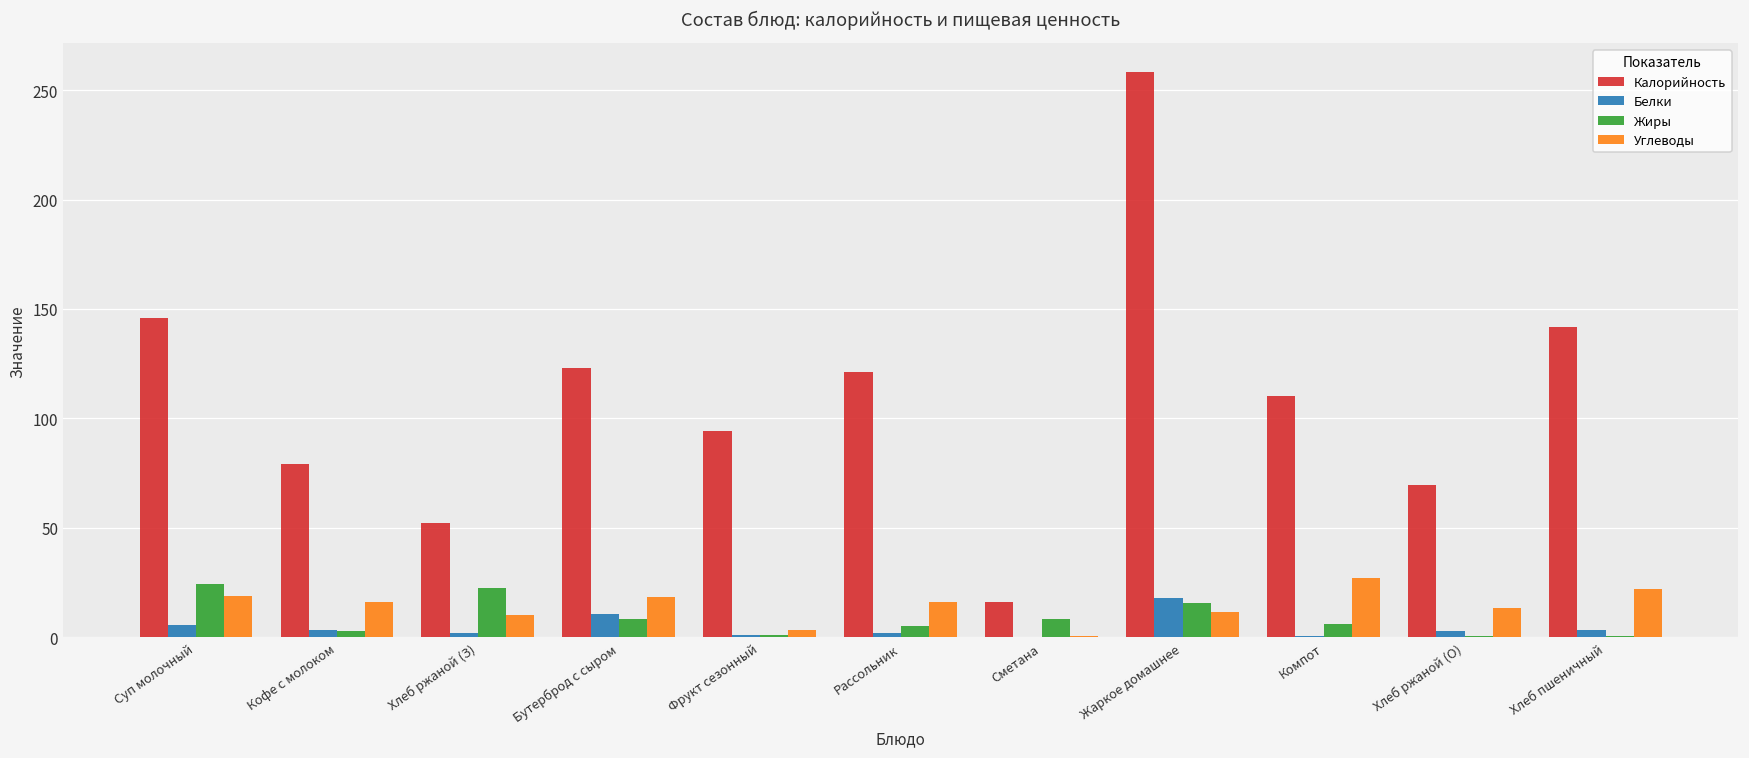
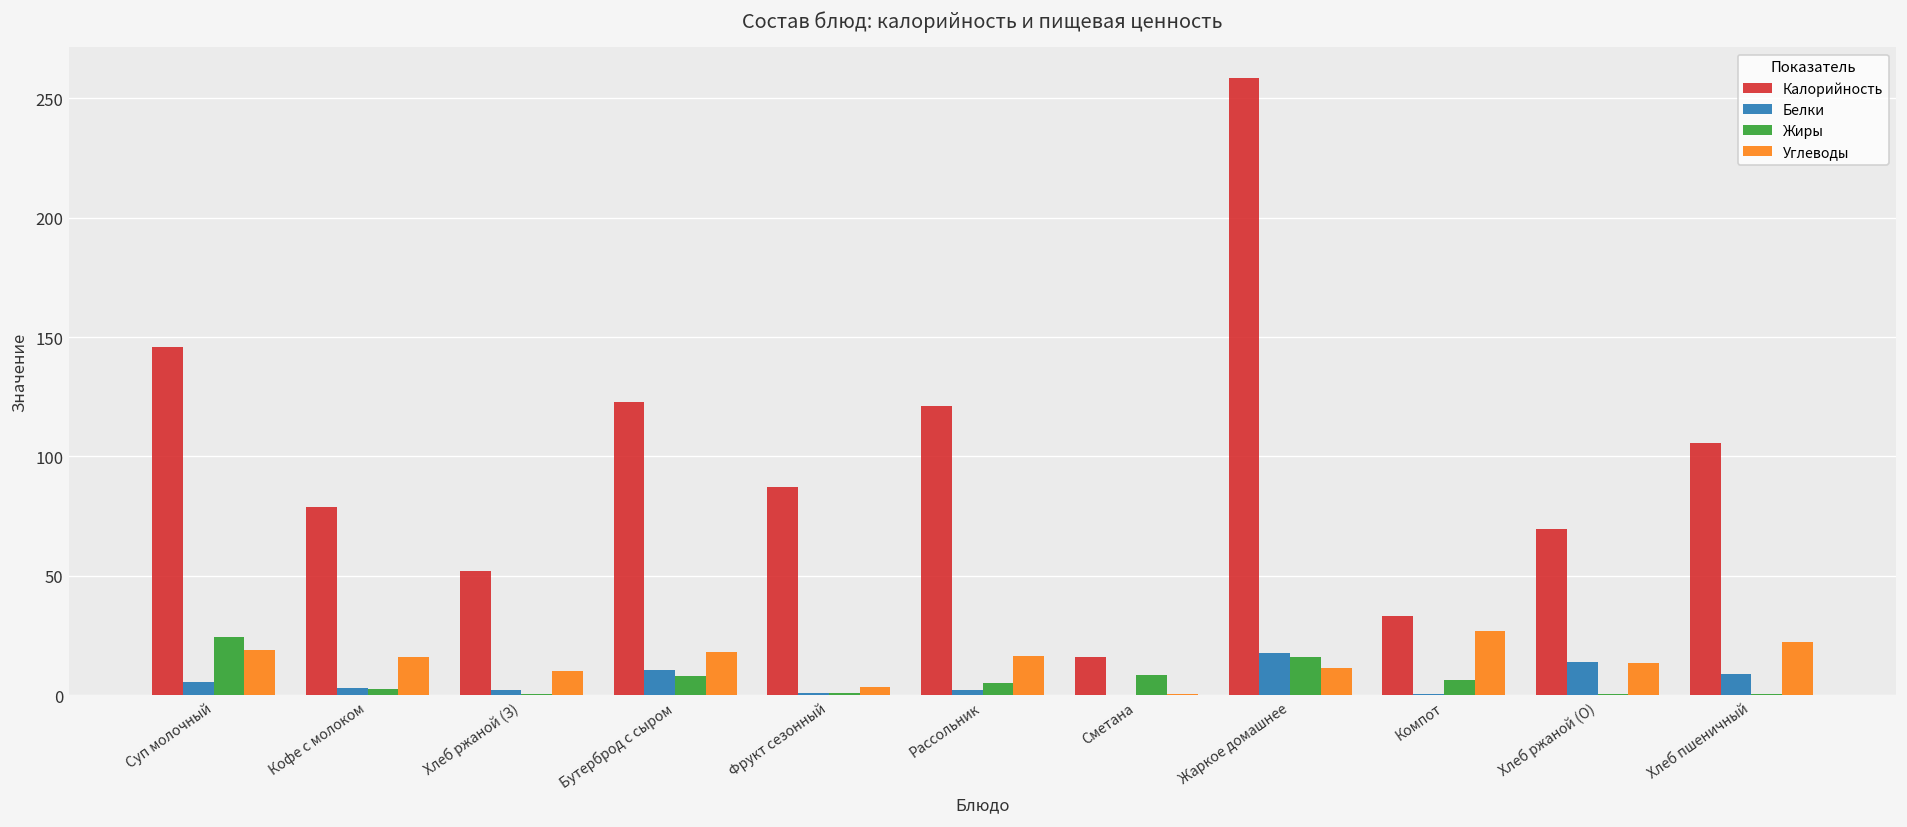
  {
    "Калорийность": {
      "Суп молочный": 146,
      "Кофе с молоком": 79,
      "Хлеб ржаной (З)": 52,
      "Бутерброд с сыром": 123,
-     "Фрукт сезонный": 94,
+     "Фрукт сезонный": 87,
      "Рассольник": 121,
      "Сметана": 16,
      "Жаркое домашнее": 258,
-     "Компот": 110,
+     "Компот": 33,
      "Хлеб ржаной (О)": 70,
-     "Хлеб пшеничный": 142
+     "Хлеб пшеничный": 106
    },
    "Белки": {
      "Суп молочный": 6,
      "Кофе с молоком": 3,
      "Хлеб ржаной (З)": 2,
      "Бутерброд с сыром": 11,
      "Рассольник": 2,
      "Жаркое домашнее": 18,
-     "Хлеб ржаной (О)": 3,
-     "Хлеб пшеничный": 3
+     "Хлеб ржаной (О)": 14,
+     "Хлеб пшеничный": 9
    },
    "Жиры": {
      "Суп молочный": 24,
      "Кофе с молоком": 3,
-     "Хлеб ржаной (З)": 22,
+     "Хлеб ржаной (З)": 0,
      "Бутерброд с сыром": 8,
      "Рассольник": 5,
      "Сметана": 8,
      "Жаркое домашнее": 16,
      "Компот": 6
    },
    "Углеводы": {
      "Суп молочный": 19,
      "Кофе с молоком": 16,
      "Хлеб ржаной (З)": 10,
      "Бутерброд с сыром": 18,
      "Фрукт сезонный": 3,
      "Рассольник": 16,
      "Жаркое домашнее": 11,
      "Компот": 27,
      "Хлеб ржаной (О)": 13,
      "Хлеб пшеничный": 22
    }
  }
